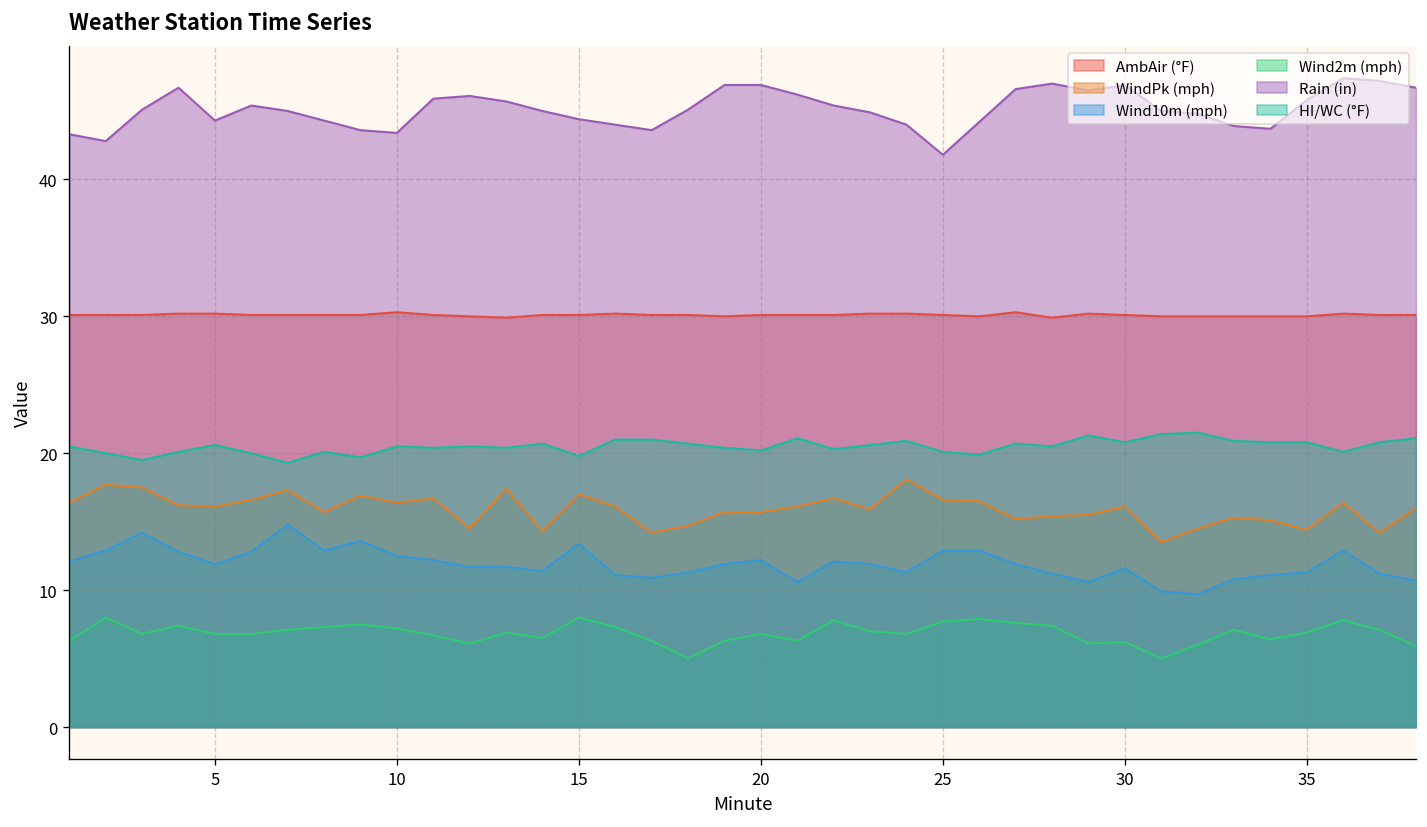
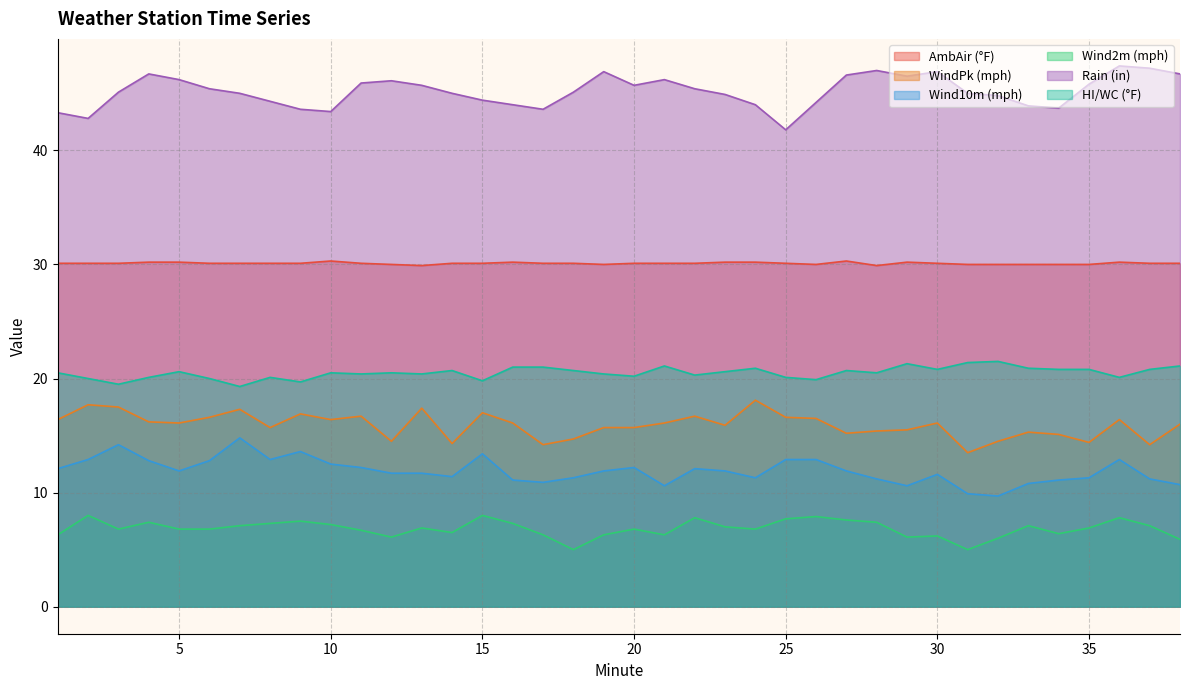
  {
    "Rain (in)": {
-     "5": 44.3,
+     "5": 46.2,
      "10": 43.4,
      "15": 44.4,
-     "20": 46.9,
+     "20": 45.7,
      "25": 41.8
    }
  }
